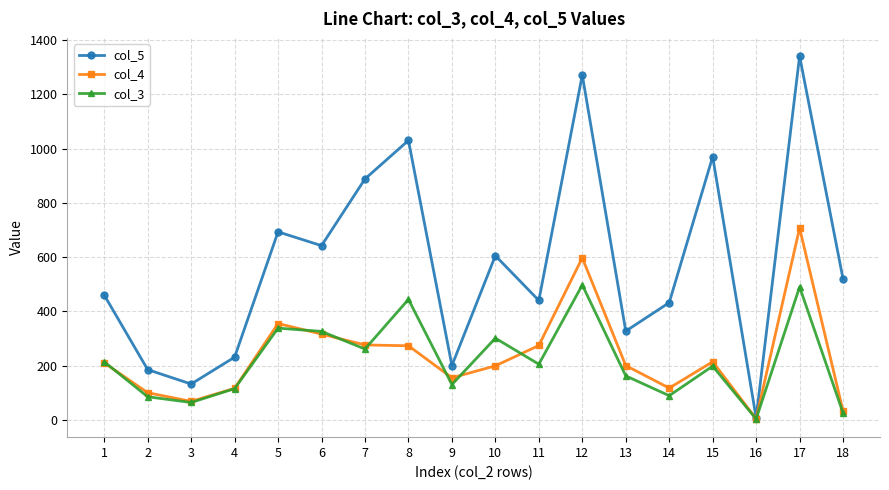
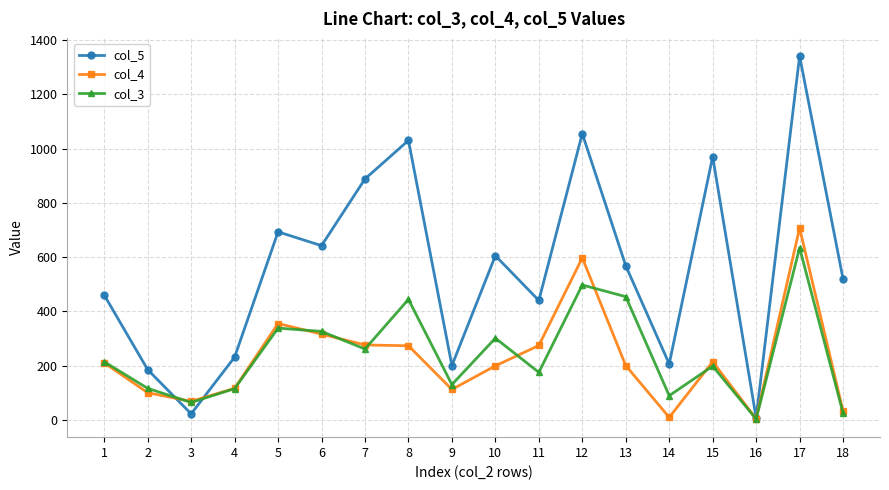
  {
    "col_5": {
      "1": 460,
      "2": 190,
-     "3": 130,
+     "3": 20,
      "4": 230,
      "5": 690,
      "6": 640,
      "7": 890,
      "8": 1030,
      "9": 200,
      "10": 610,
      "11": 440,
-     "12": 1270,
-     "13": 330,
-     "14": 430,
+     "12": 1060,
+     "13": 570,
+     "14": 210,
      "15": 970,
      "17": 1340,
      "18": 520
    },
    "col_4": {
      "2": 100,
      "5": 360,
      "6": 320,
      "7": 280,
      "8": 270,
-     "9": 160,
+     "9": 110,
      "10": 200,
      "11": 270,
      "12": 600,
      "13": 200,
-     "14": 120,
+     "14": 10,
      "15": 210,
      "17": 710
    },
    "col_3": {
-     "2": 90,
+     "2": 120,
      "5": 340,
      "6": 330,
      "7": 260,
      "8": 440,
      "9": 130,
      "10": 300,
-     "11": 210,
+     "11": 180,
      "12": 500,
-     "13": 160,
+     "13": 450,
      "14": 90,
      "15": 200,
-     "17": 490
+     "17": 630
    }
  }
